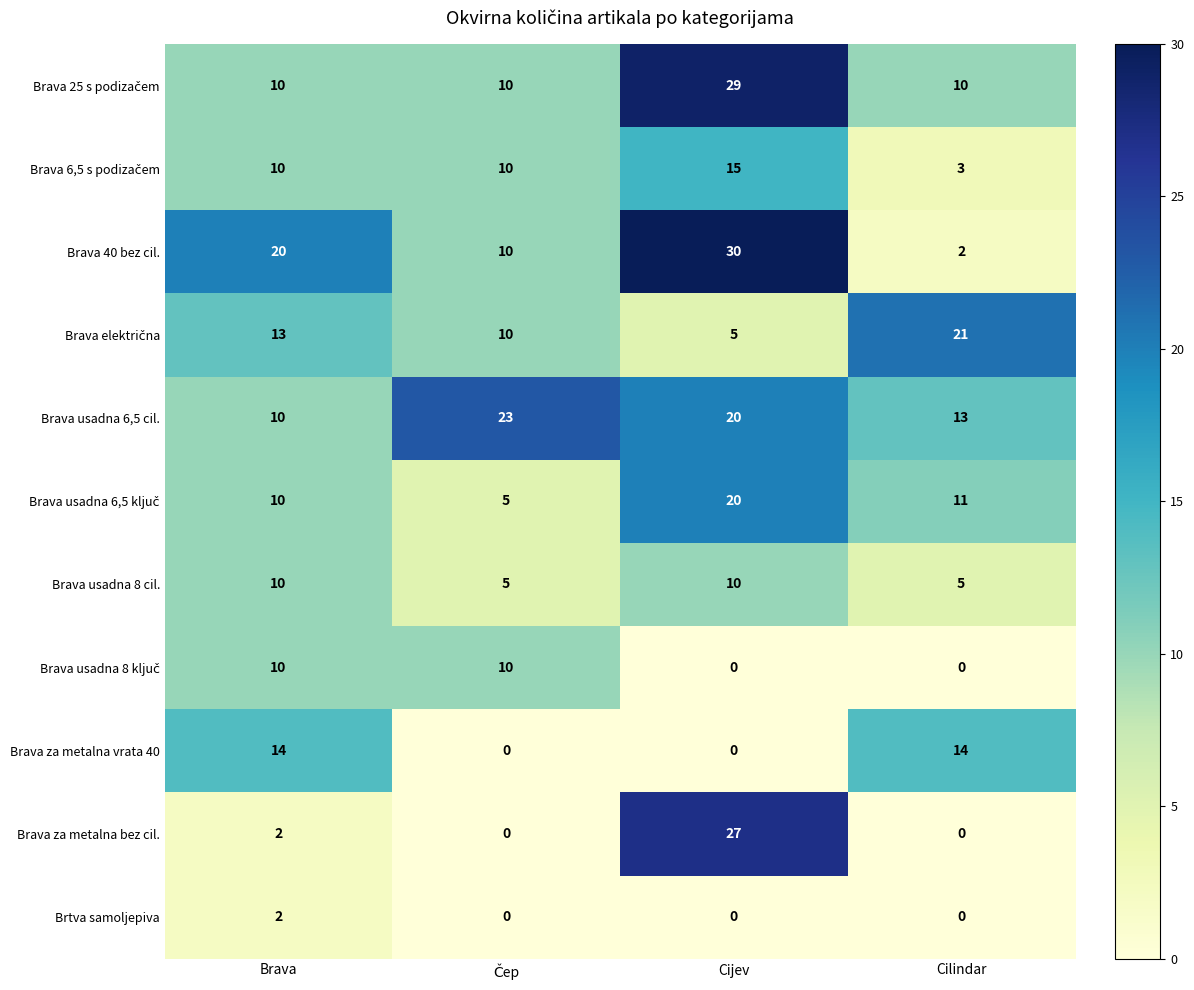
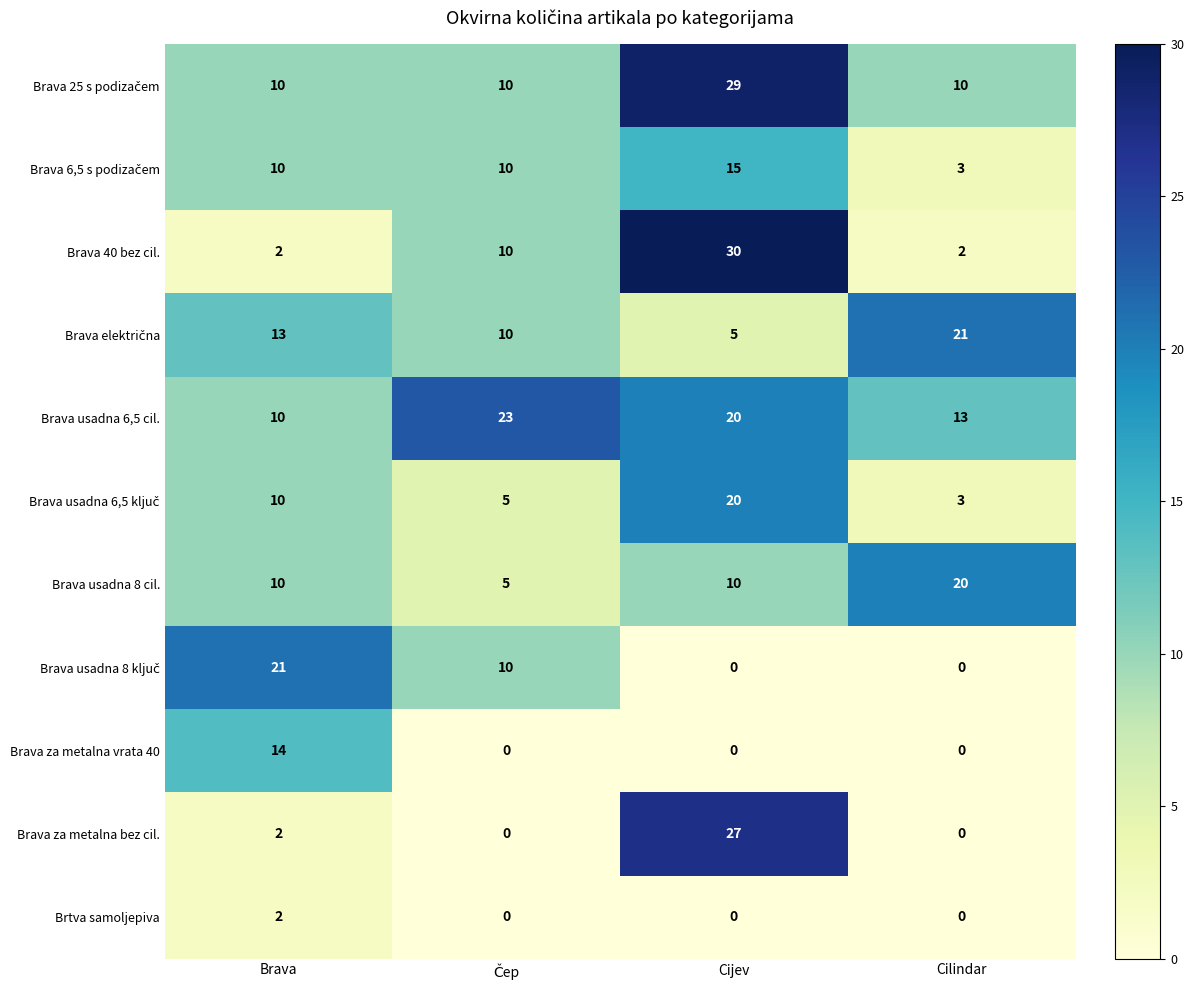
  {
    "Brava 25 s podizačem": {
      "Brava": 10,
      "Čep": 10,
      "Cijev": 29,
      "Cilindar": 10
    },
    "Brava 6,5 s podizačem": {
      "Brava": 10,
      "Čep": 10,
      "Cijev": 15,
      "Cilindar": 3
    },
    "Brava 40 bez cil.": {
-     "Brava": 20,
+     "Brava": 2,
      "Čep": 10,
      "Cijev": 30,
      "Cilindar": 2
    },
    "Brava električna": {
      "Brava": 13,
      "Čep": 10,
      "Cijev": 5,
      "Cilindar": 21
    },
    "Brava usadna 6,5 cil.": {
      "Brava": 10,
      "Čep": 23,
      "Cijev": 20,
      "Cilindar": 13
    },
    "Brava usadna 6,5 ključ": {
      "Brava": 10,
      "Čep": 5,
      "Cijev": 20,
-     "Cilindar": 11
+     "Cilindar": 3
    },
    "Brava usadna 8 cil.": {
      "Brava": 10,
      "Čep": 5,
      "Cijev": 10,
-     "Cilindar": 5
+     "Cilindar": 20
    },
    "Brava usadna 8 ključ": {
-     "Brava": 10,
+     "Brava": 21,
      "Čep": 10,
      "Cijev": 0,
      "Cilindar": 0
    },
    "Brava za metalna vrata 40": {
      "Brava": 14,
      "Čep": 0,
      "Cijev": 0,
-     "Cilindar": 14
+     "Cilindar": 0
    },
    "Brava za metalna bez cil.": {
      "Brava": 2,
      "Čep": 0,
      "Cijev": 27,
      "Cilindar": 0
    },
    "Brtva samoljepiva": {
      "Brava": 2,
      "Čep": 0,
      "Cijev": 0,
      "Cilindar": 0
    }
  }
